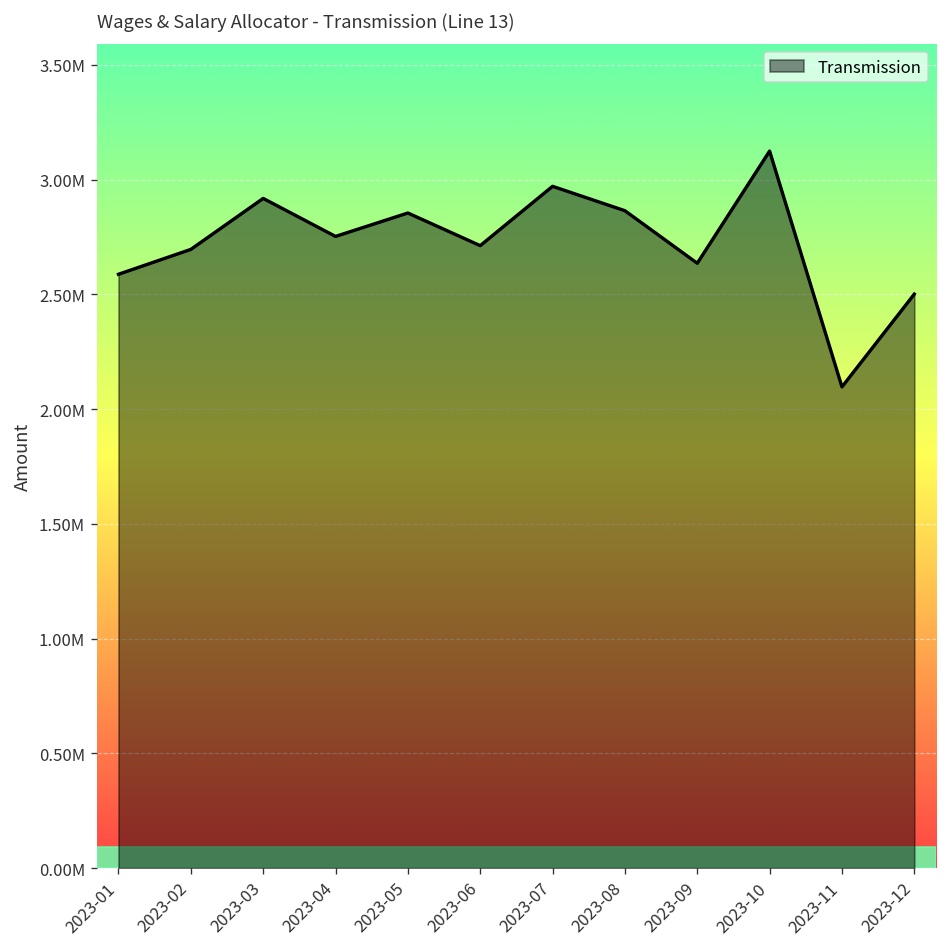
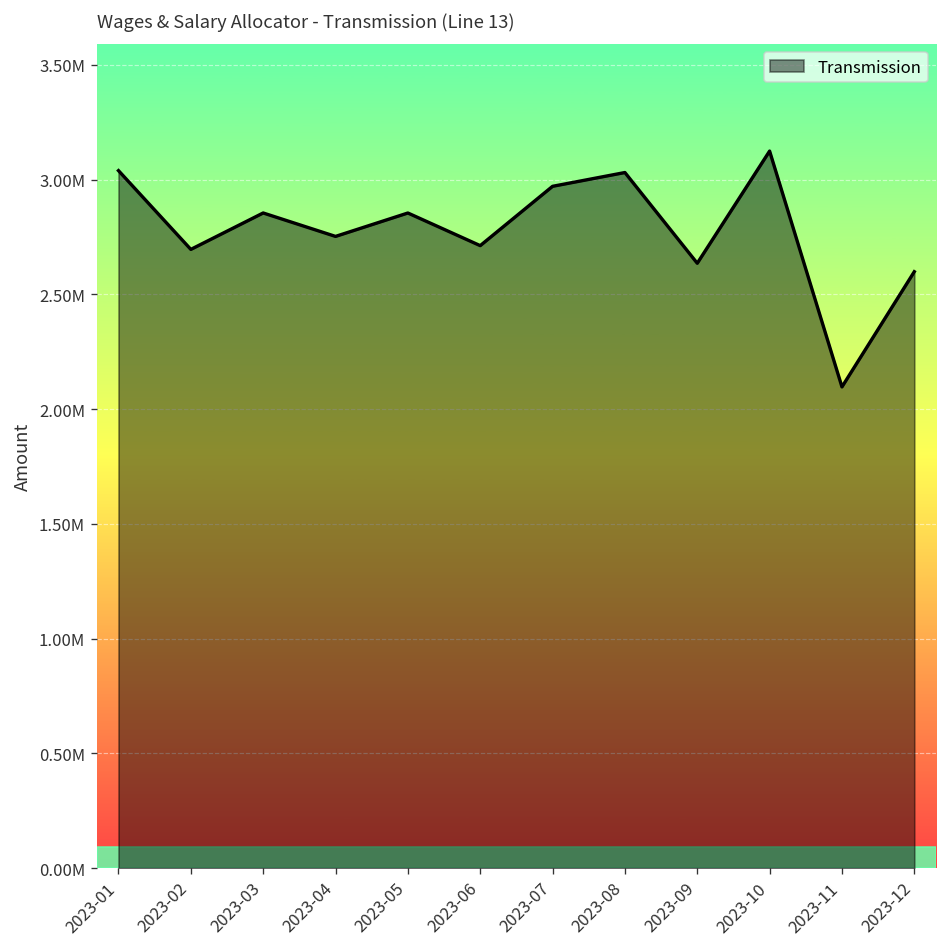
  {
-   "2023-01": 2590000,
+   "2023-01": 3040000,
    "2023-02": 2700000,
-   "2023-03": 2920000,
+   "2023-03": 2850000,
    "2023-04": 2750000,
    "2023-05": 2850000,
    "2023-06": 2710000,
    "2023-07": 2970000,
-   "2023-08": 2860000,
+   "2023-08": 3030000,
    "2023-09": 2640000,
    "2023-10": 3120000,
    "2023-11": 2100000,
-   "2023-12": 2500000
+   "2023-12": 2600000
  }
